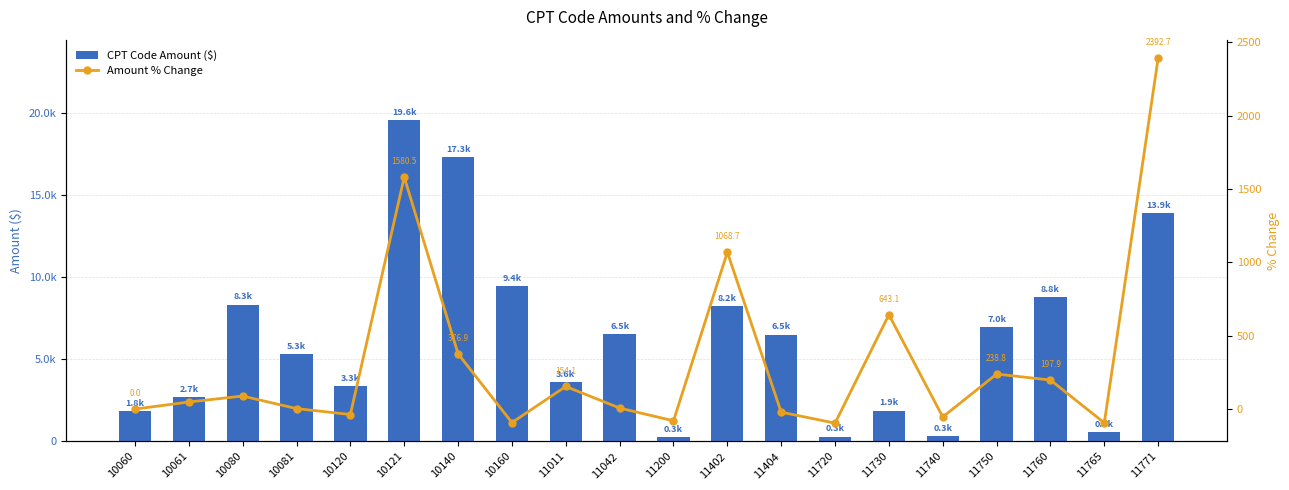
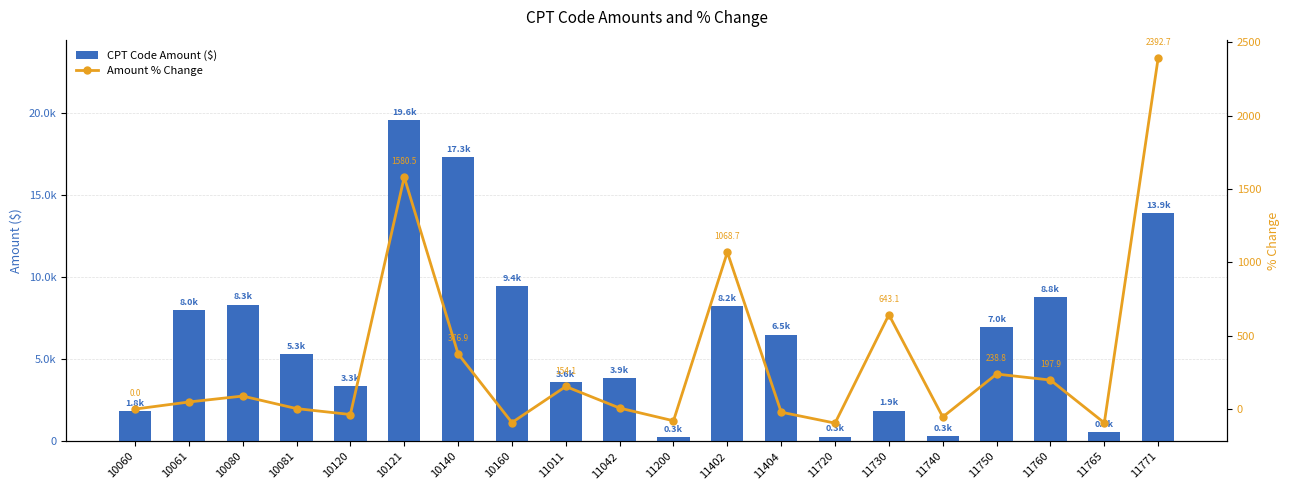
  {
    "CPT Code Amount ($)": {
-     "10061": "2.7k",
+     "10061": "8.0k",
      "10080": "8.3k",
      "10081": "5.3k",
      "10120": "3.3k",
      "10121": "19.6k",
      "10140": "17.3k",
      "10160": "9.4k",
-     "11042": "6.5k",
+     "11042": "3.9k",
      "11200": "0.3k",
      "11402": "8.2k",
      "11404": "6.5k",
      "11730": "1.9k",
      "11740": "0.3k",
      "11750": "7.0k",
      "11760": "8.8k",
      "11771": "13.9k"
    },
    "Amount % Change": {
      "10060": "0.0",
      "10121": "1580.5",
      "10140": "376.9",
      "11402": "1068.7",
      "11730": "643.1",
      "11750": "238.8",
      "11760": "197.9",
      "11771": "2392.7"
    }
  }
